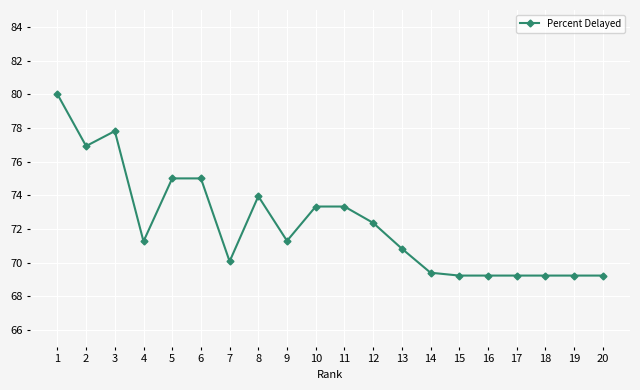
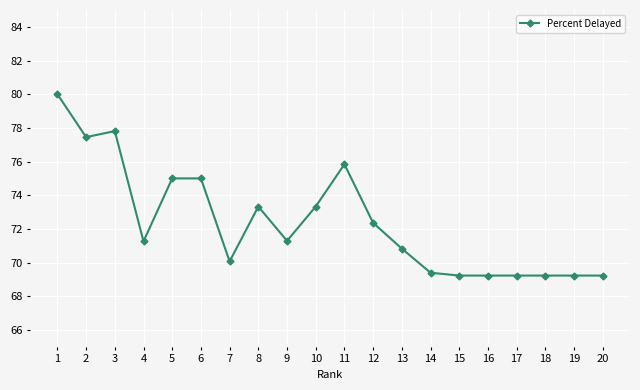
  {
    "1": 80.0,
-   "2": 76.9,
+   "2": 77.5,
    "3": 77.8,
    "4": 71.3,
    "5": 75.0,
    "6": 75.0,
    "7": 70.1,
-   "8": 73.9,
+   "8": 73.3,
    "9": 71.3,
    "10": 73.3,
-   "11": 73.3,
+   "11": 75.8,
    "12": 72.4,
    "13": 70.8,
    "14": 69.4,
    "15": 69.2,
    "16": 69.2,
    "17": 69.2,
    "18": 69.2,
    "19": 69.2,
    "20": 69.2
  }
